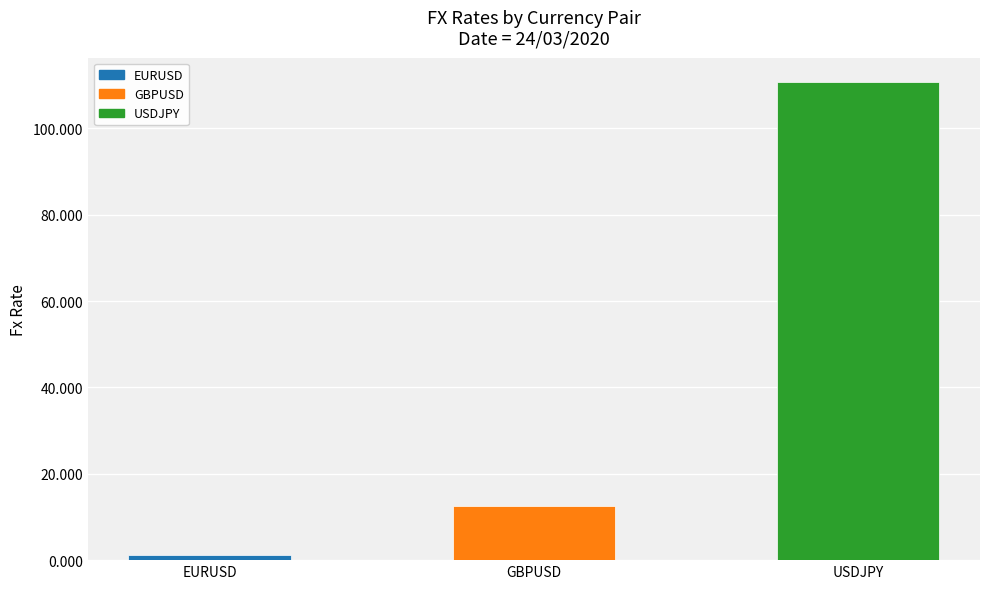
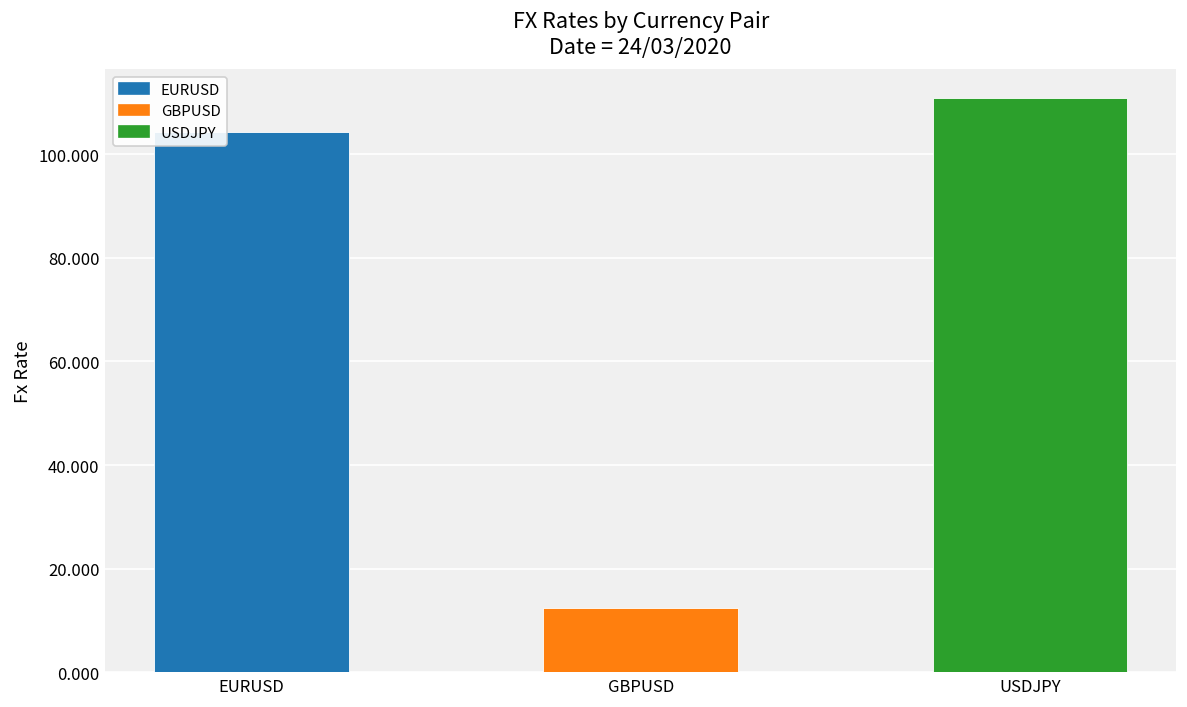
  {
-   "EURUSD": 1,
+   "EURUSD": 104,
    "GBPUSD": 12,
    "USDJPY": 111
  }
